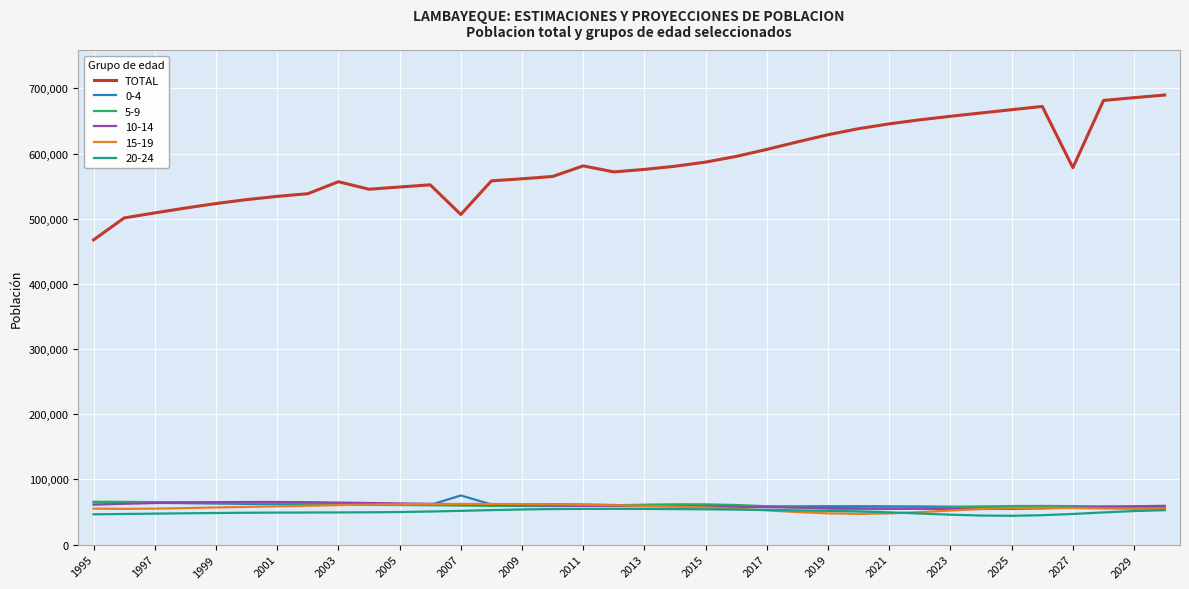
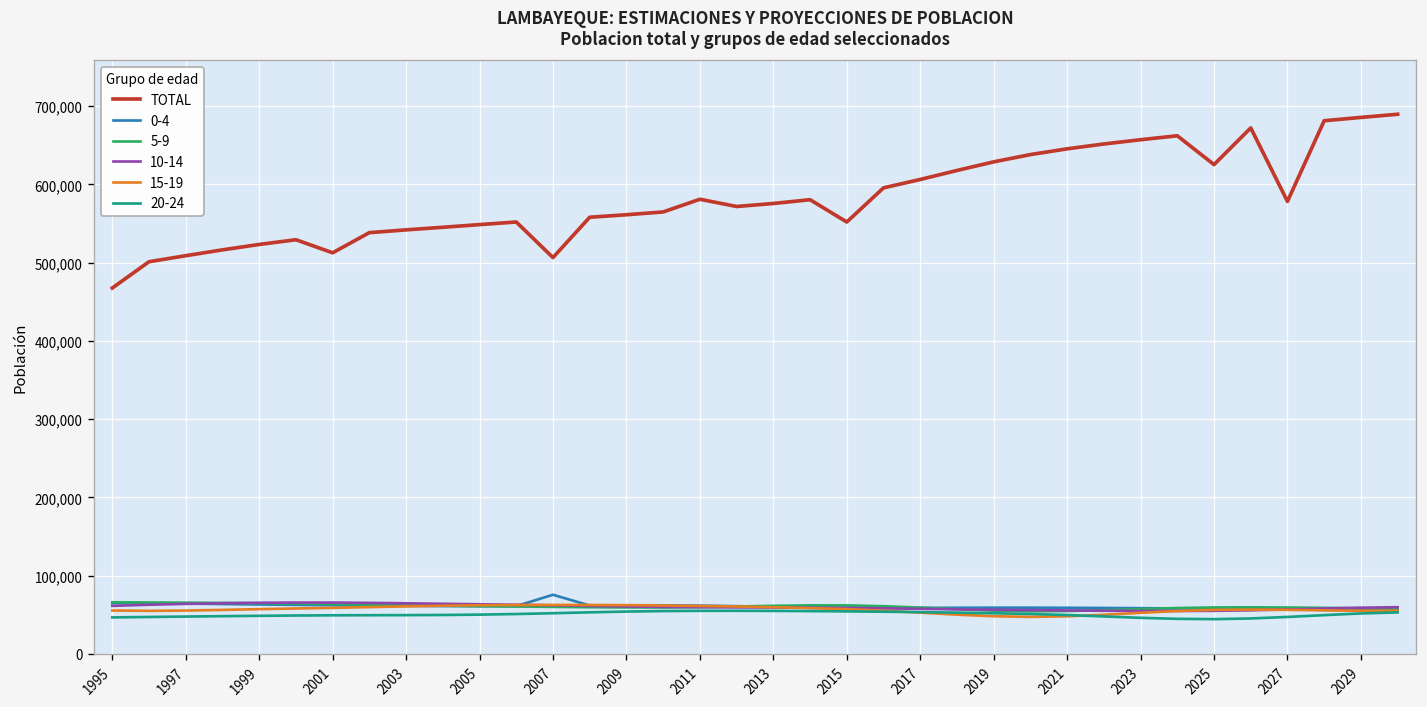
  {
    "TOTAL": {
      "1995": "470,000",
      "1997": "510,000",
      "1999": "520,000",
-     "2001": "530,000",
-     "2003": "560,000",
+     "2001": "510,000",
+     "2003": "540,000",
      "2005": "550,000",
      "2007": "510,000",
      "2009": "560,000",
      "2011": "580,000",
      "2013": "580,000",
-     "2015": "590,000",
+     "2015": "550,000",
      "2017": "610,000",
      "2019": "630,000",
      "2021": "650,000",
      "2023": "660,000",
-     "2025": "670,000",
+     "2025": "630,000",
      "2027": "580,000",
      "2029": "690,000"
    },
    "0-4": {
      "2007": "80,000"
    },
    "15-19": {
      "1995": "60,000",
      "1997": "60,000",
      "1999": "60,000"
    }
  }
